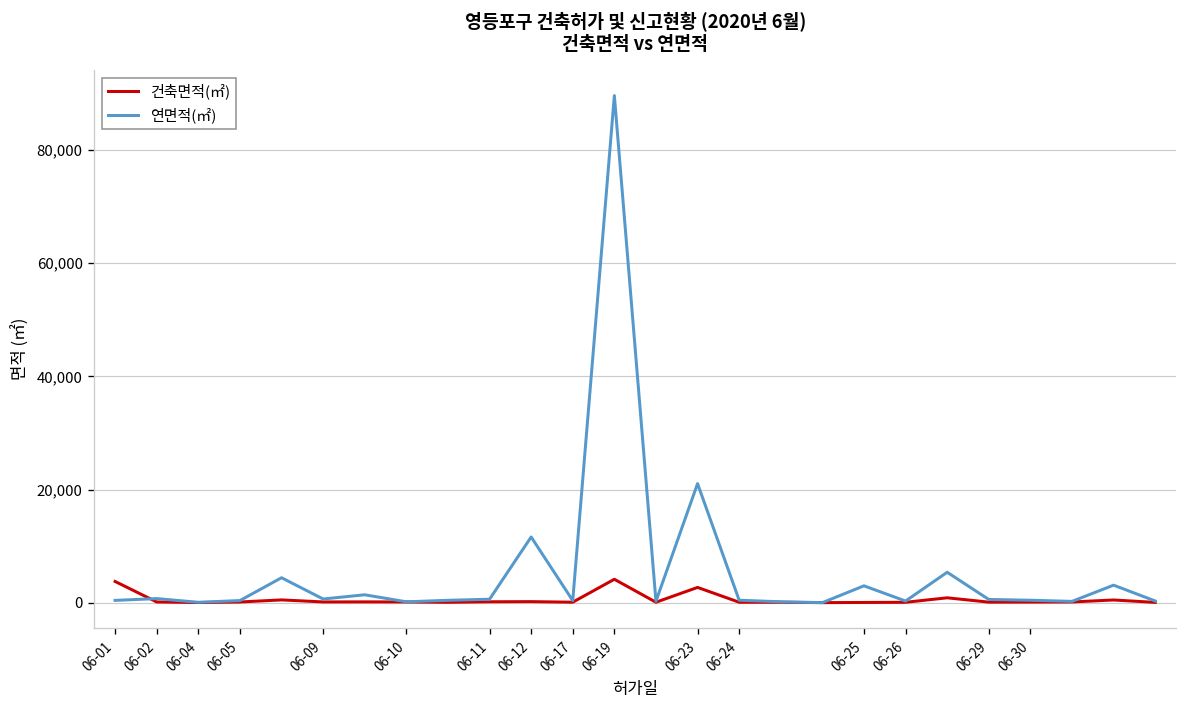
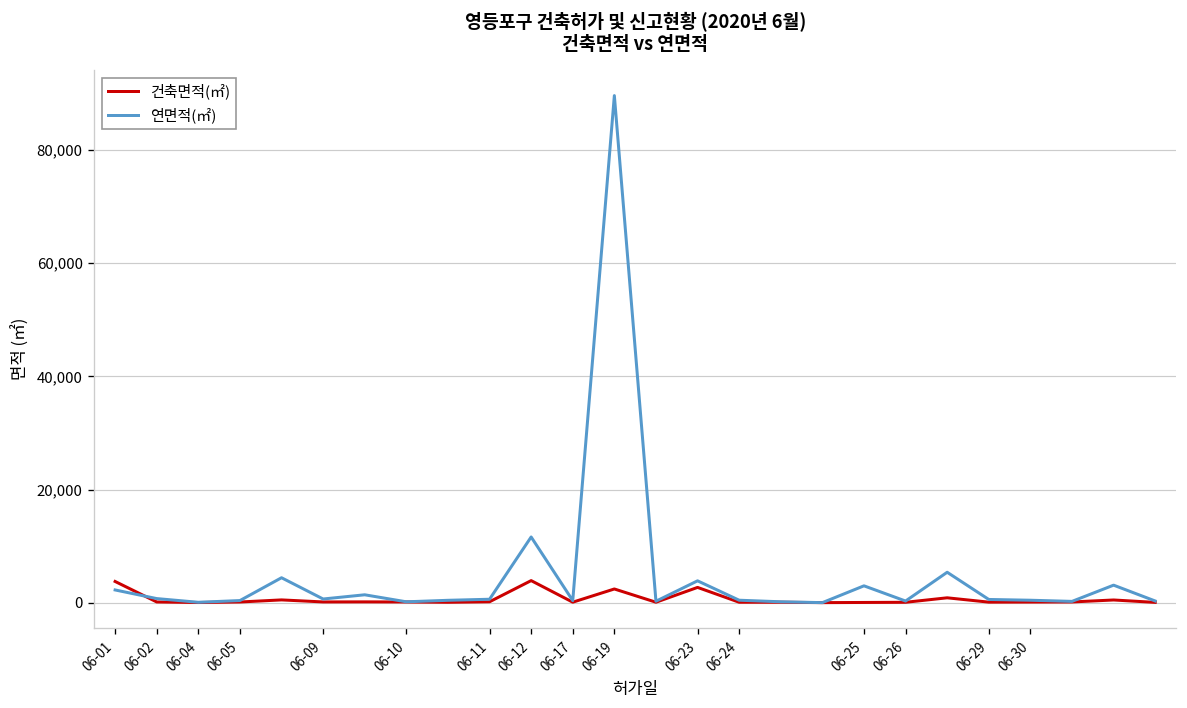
  {
    "건축면적(㎡)": {
      "06-01": "4,000",
      "06-02": "0",
-     "06-12": "0",
-     "06-19": "4,000",
+     "06-12": "4,000",
+     "06-19": "2,000",
      "06-23": "3,000",
      "06-25": "0"
    },
    "연면적(㎡)": {
-     "06-01": "0",
+     "06-01": "2,000",
      "06-02": "1,000",
      "06-12": "12,000",
      "06-19": "90,000",
-     "06-23": "21,000",
+     "06-23": "4,000",
      "06-25": "3,000"
    }
  }
